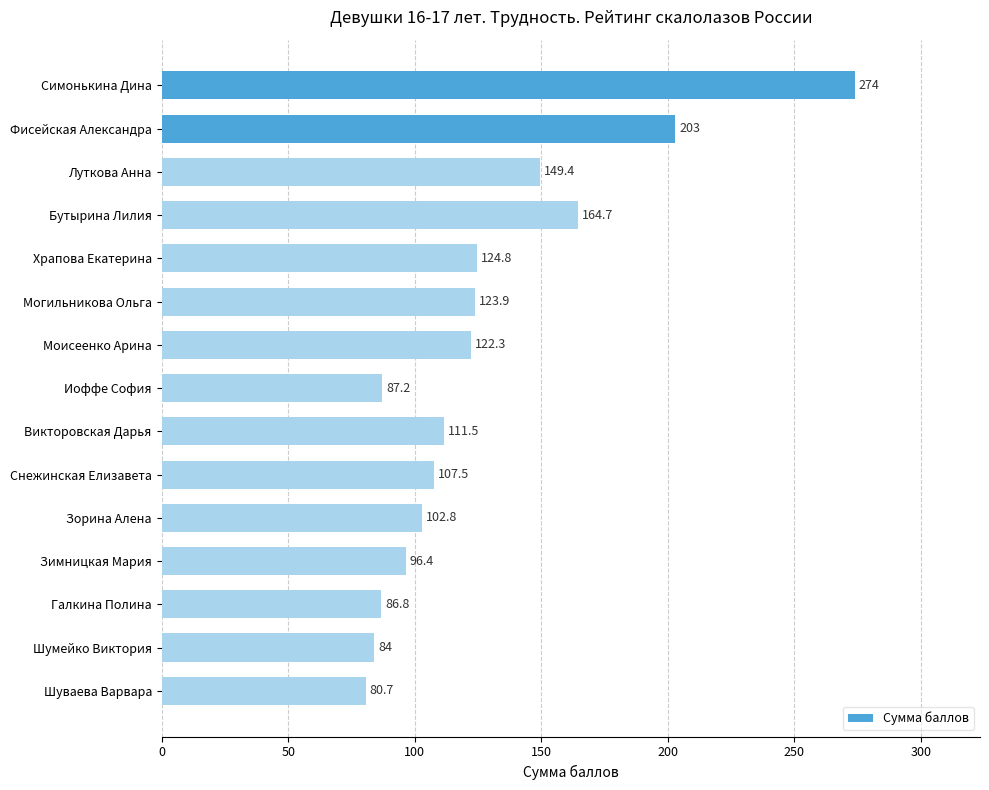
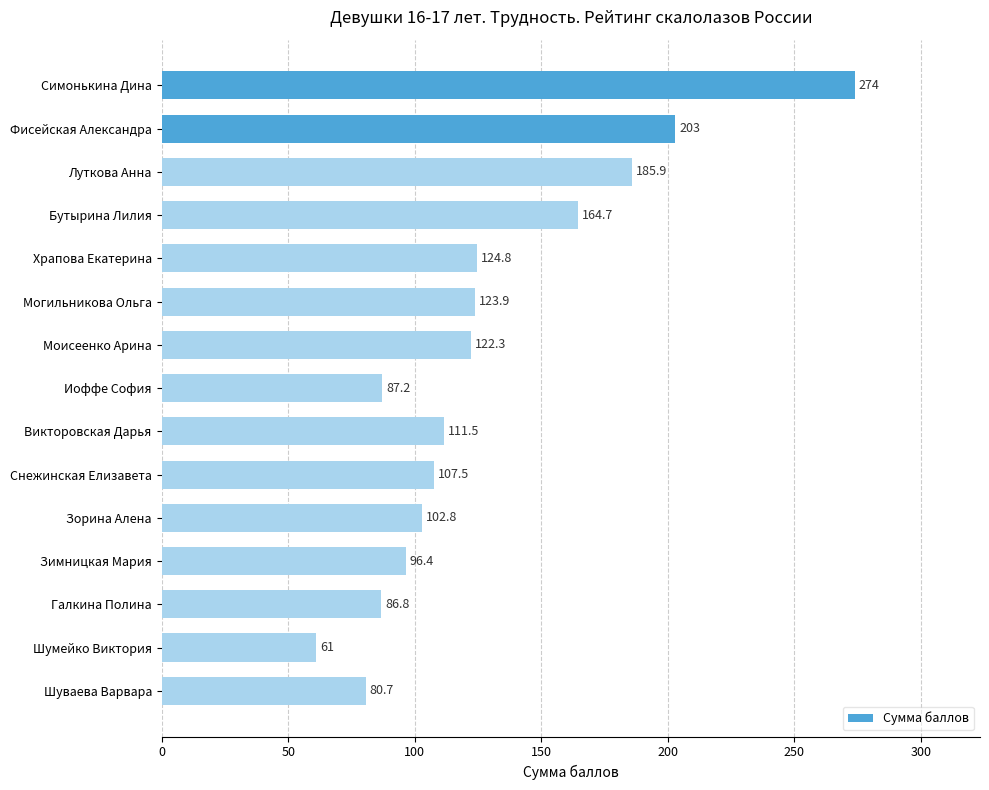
  {
    "Симонькина Дина": 274,
    "Фисейская Александра": 203,
-   "Луткова Анна": 149.4,
+   "Луткова Анна": 185.9,
    "Бутырина Лилия": 164.7,
    "Храпова Екатерина": 124.8,
    "Могильникова Ольга": 123.9,
    "Моисеенко Арина": 122.3,
    "Иоффе София": 87.2,
    "Викторовская Дарья": 111.5,
    "Снежинская Елизавета": 107.5,
    "Зорина Алена": 102.8,
    "Зимницкая Мария": 96.4,
    "Галкина Полина": 86.8,
-   "Шумейко Виктория": 84,
+   "Шумейко Виктория": 61,
    "Шуваева Варвара": 80.7
  }
